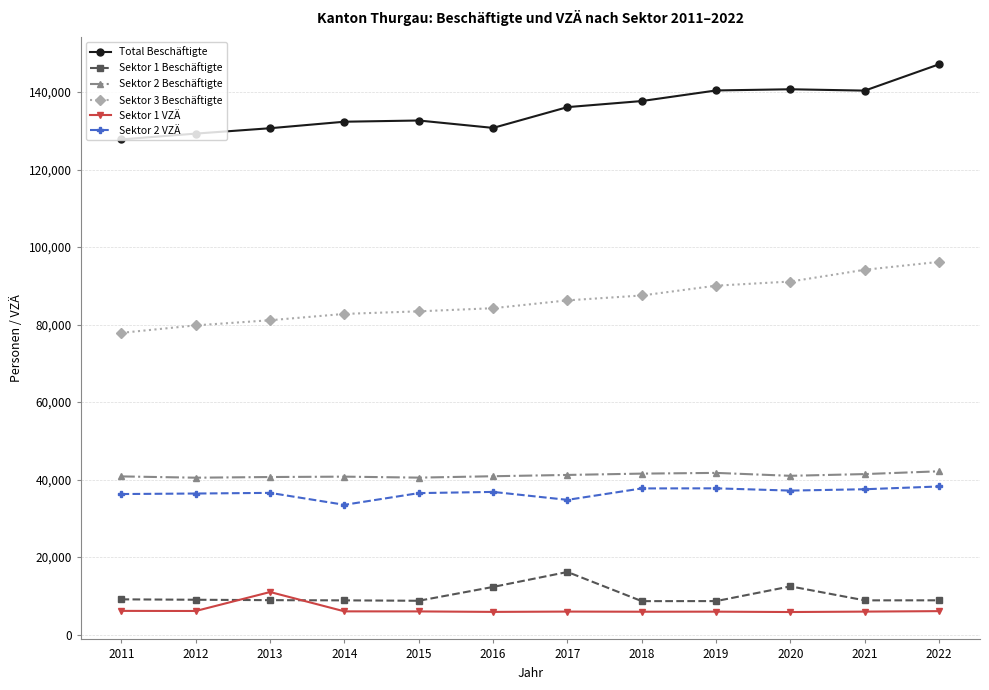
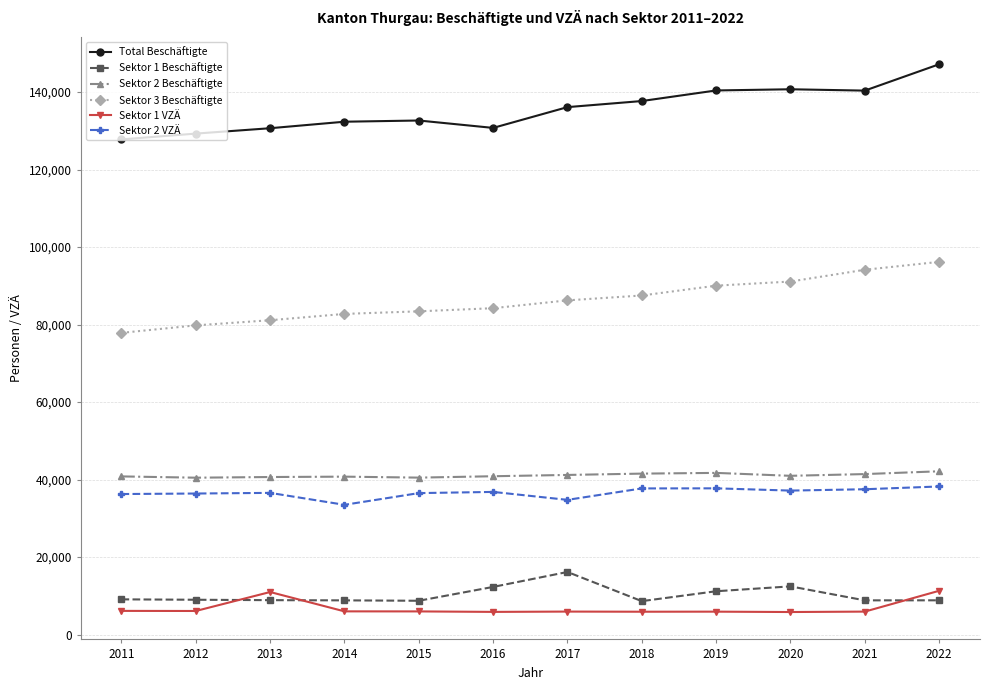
  {
    "Total Beschäftigte": {
      "2013": "131,000",
      "2014": "132,000",
      "2015": "133,000",
      "2016": "131,000",
      "2017": "136,000",
      "2018": "138,000",
      "2019": "140,000",
      "2020": "141,000",
      "2021": "140,000",
      "2022": "147,000"
    },
    "Sektor 1 Beschäftigte": {
      "2011": "9,000",
      "2012": "9,000",
      "2013": "9,000",
      "2014": "9,000",
      "2015": "9,000",
      "2016": "12,000",
      "2017": "16,000",
      "2018": "9,000",
-     "2019": "9,000",
+     "2019": "11,000",
      "2020": "12,000",
      "2021": "9,000",
      "2022": "9,000"
    },
    "Sektor 1 VZÄ": {
      "2011": "6,000",
      "2012": "6,000",
      "2013": "11,000",
      "2014": "6,000",
      "2015": "6,000",
      "2016": "6,000",
      "2017": "6,000",
      "2018": "6,000",
      "2019": "6,000",
      "2020": "6,000",
      "2021": "6,000",
-     "2022": "6,000"
+     "2022": "11,000"
    },
    "Sektor 2 VZÄ": {
      "2011": "36,000",
      "2012": "36,000",
      "2013": "37,000",
      "2014": "33,000",
      "2015": "37,000",
      "2016": "37,000",
      "2017": "35,000",
      "2018": "38,000",
      "2019": "38,000",
      "2020": "37,000",
      "2021": "38,000",
      "2022": "38,000"
    }
  }
